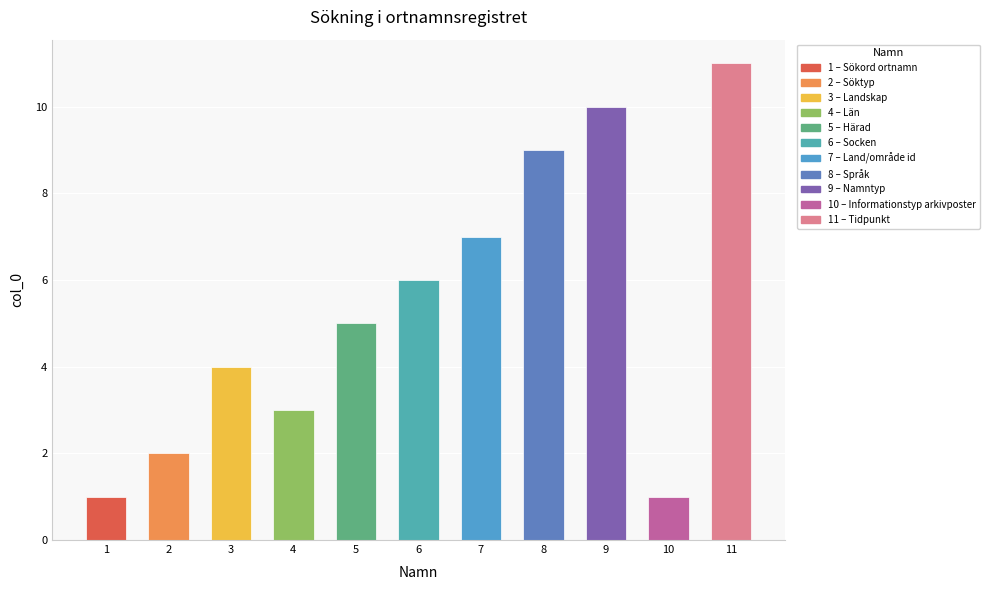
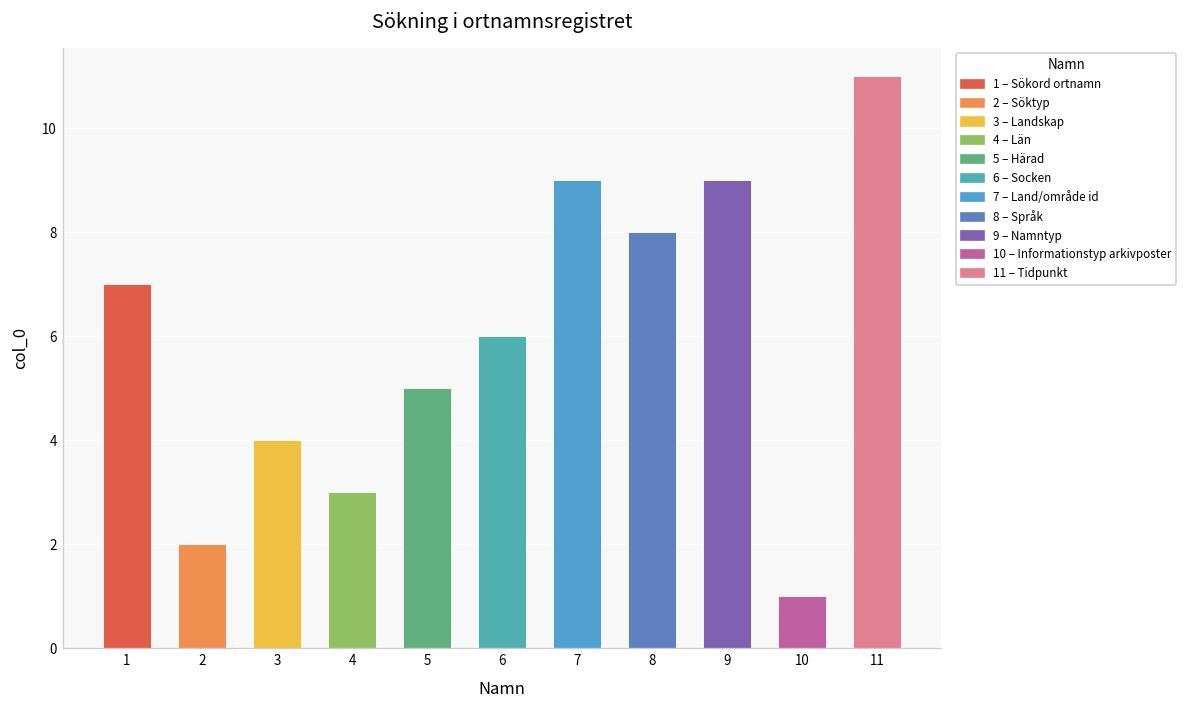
  {
-   "1": 1,
+   "1": 7,
    "2": 2,
    "3": 4,
    "4": 3,
    "5": 5,
    "6": 6,
-   "7": 7,
-   "8": 9,
-   "9": 10,
+   "7": 9,
+   "8": 8,
+   "9": 9,
    "10": 1,
    "11": 11
  }
